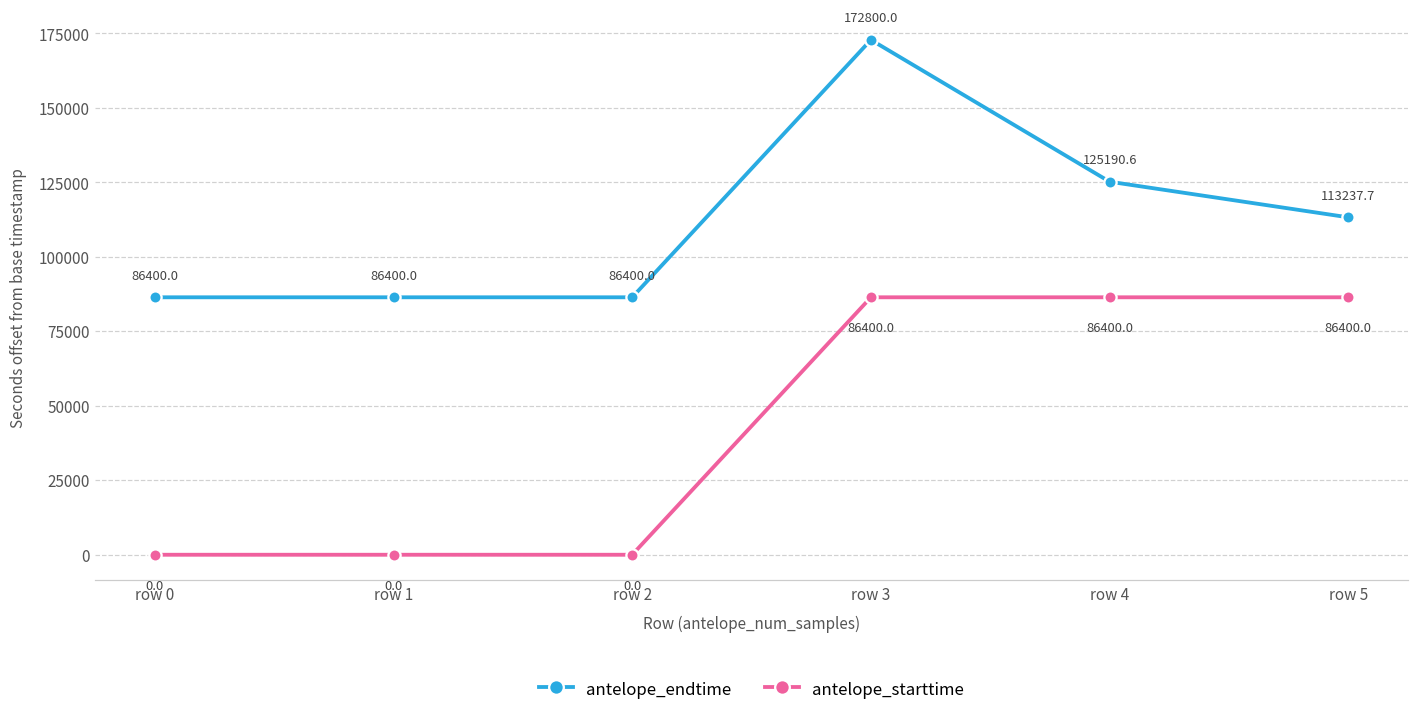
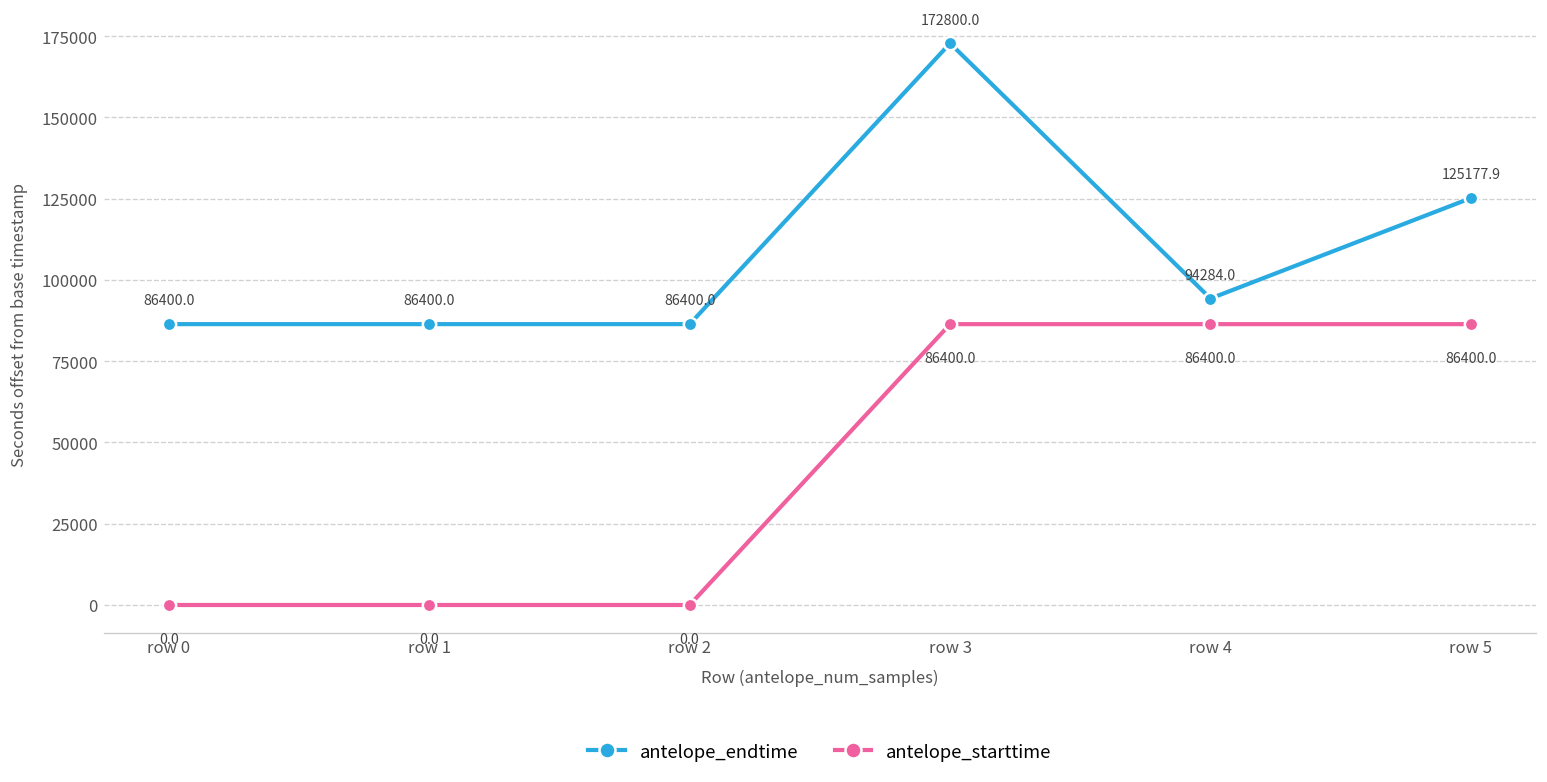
  {
    "antelope_endtime": {
      "row 0": 86400.0,
      "row 1": 86400.0,
      "row 2": 86400.0,
      "row 3": 172800.0,
-     "row 4": 125190.6,
-     "row 5": 113237.7
+     "row 4": 94284.0,
+     "row 5": 125177.9
    },
    "antelope_starttime": {
      "row 0": 0.0,
      "row 1": 0.0,
      "row 2": 0.0,
      "row 3": 86400.0,
      "row 4": 86400.0,
      "row 5": 86400.0
    }
  }
